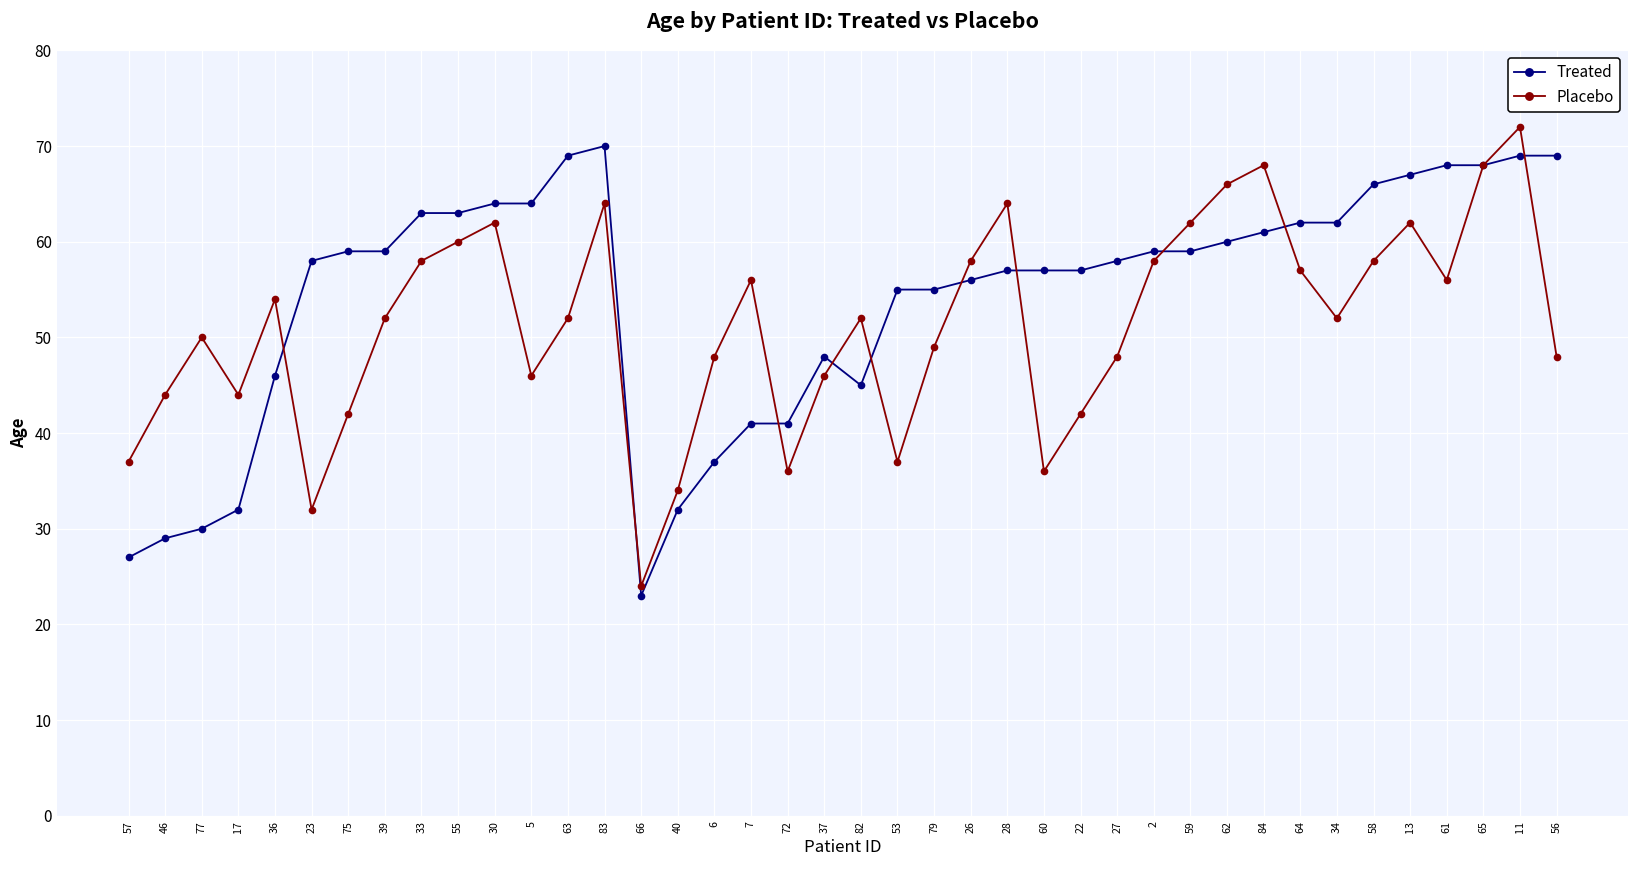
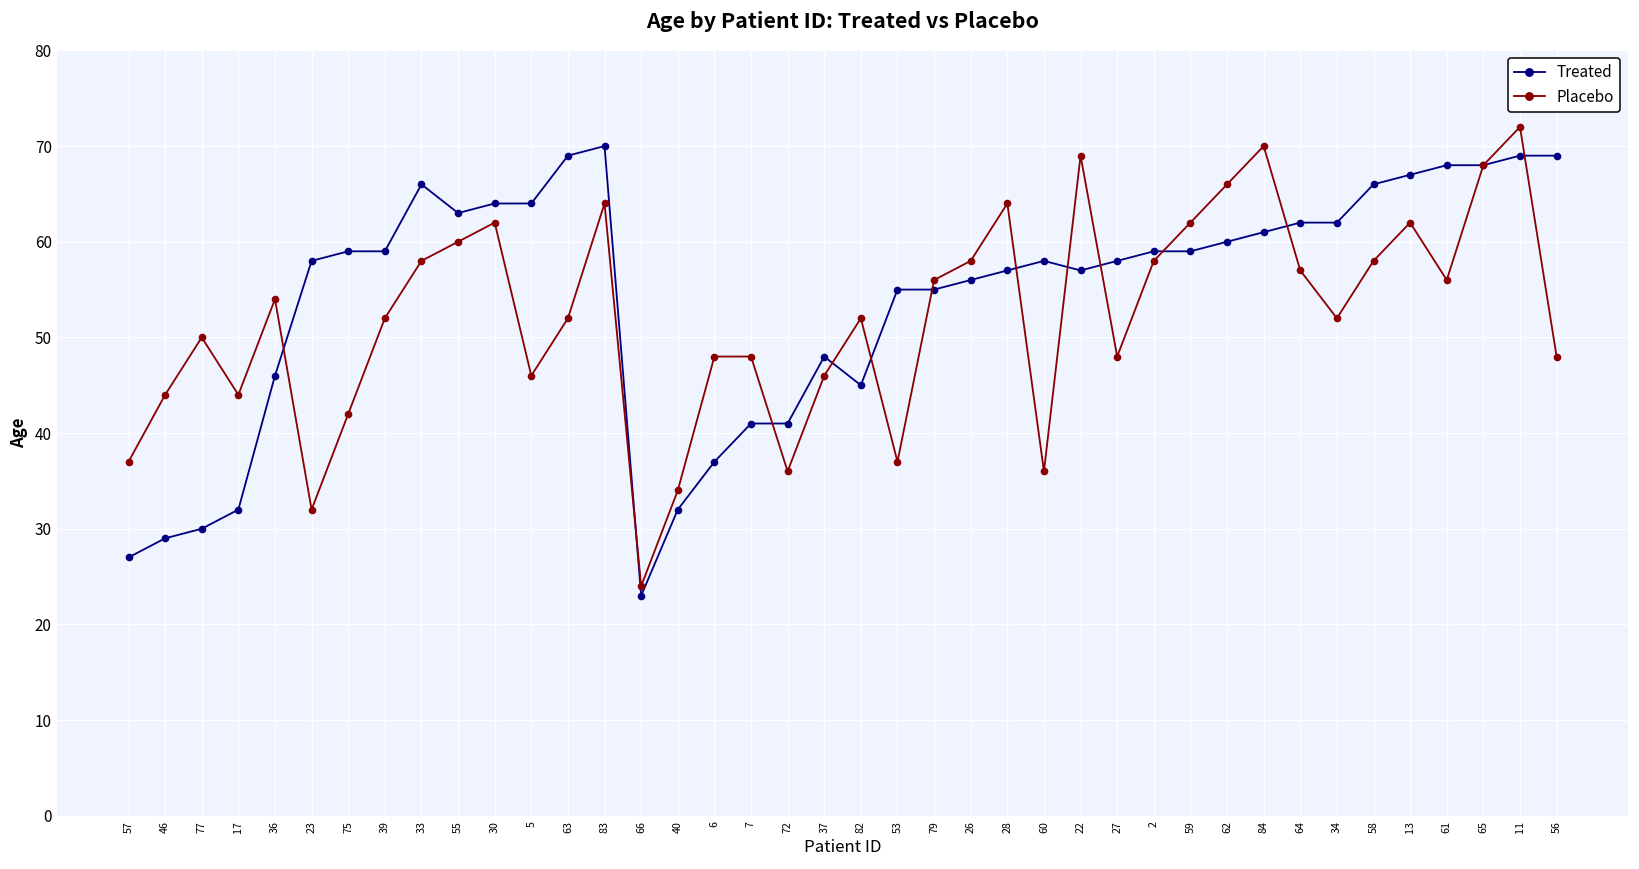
  {
    "Treated": {
      "57": 27,
      "46": 29,
      "77": 30,
      "17": 32,
      "36": 46,
      "23": 58,
      "75": 59,
      "39": 59,
-     "33": 63,
+     "33": 66,
      "55": 63,
      "30": 64,
      "5": 64,
      "63": 69,
      "83": 70,
      "66": 23,
      "40": 32,
      "6": 37,
      "7": 41,
      "72": 41,
      "37": 48,
      "82": 45,
      "53": 55,
      "79": 55,
      "26": 56,
      "28": 57,
-     "60": 57,
+     "60": 58,
      "22": 57,
      "27": 58,
      "2": 59,
      "59": 59,
      "62": 60,
      "84": 61,
      "64": 62,
      "34": 62,
      "58": 66,
      "13": 67,
      "61": 68,
      "11": 69,
      "56": 69
    },
    "Placebo": {
      "57": 37,
      "46": 44,
      "77": 50,
      "17": 44,
      "36": 54,
      "23": 32,
      "75": 42,
      "39": 52,
      "33": 58,
      "55": 60,
      "30": 62,
      "5": 46,
      "63": 52,
      "83": 64,
      "66": 24,
      "40": 34,
      "6": 48,
-     "7": 56,
+     "7": 48,
      "72": 36,
      "37": 46,
      "82": 52,
      "53": 37,
-     "79": 49,
+     "79": 56,
      "26": 58,
      "28": 64,
      "60": 36,
-     "22": 42,
+     "22": 69,
      "27": 48,
      "2": 58,
      "59": 62,
      "62": 66,
-     "84": 68,
+     "84": 70,
      "64": 57,
      "34": 52,
      "58": 58,
      "13": 62,
      "61": 56,
      "11": 72,
      "56": 48
    }
  }
